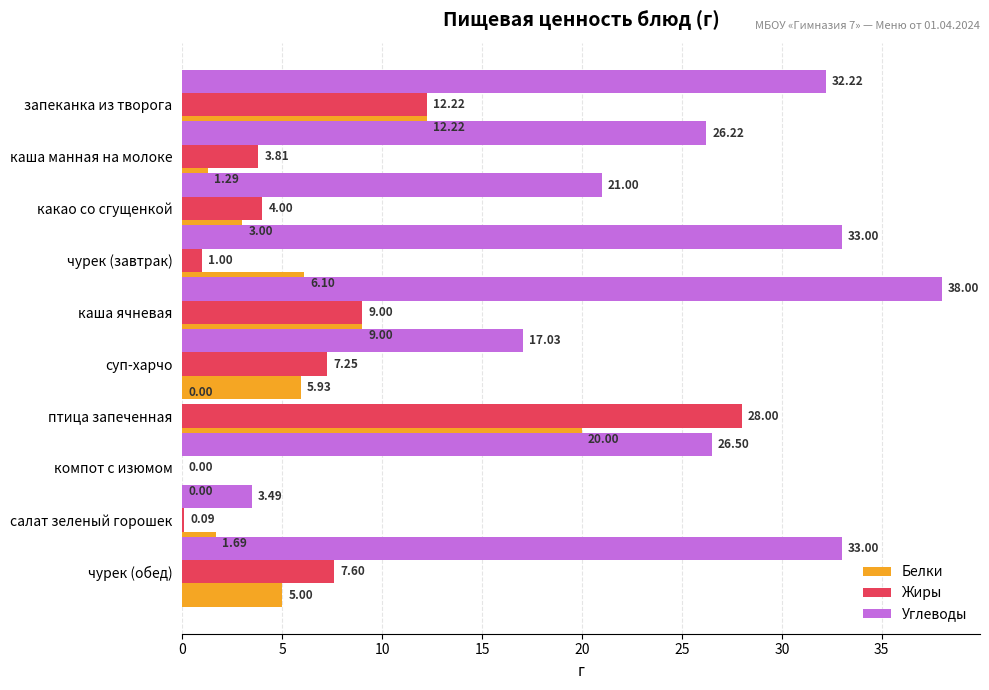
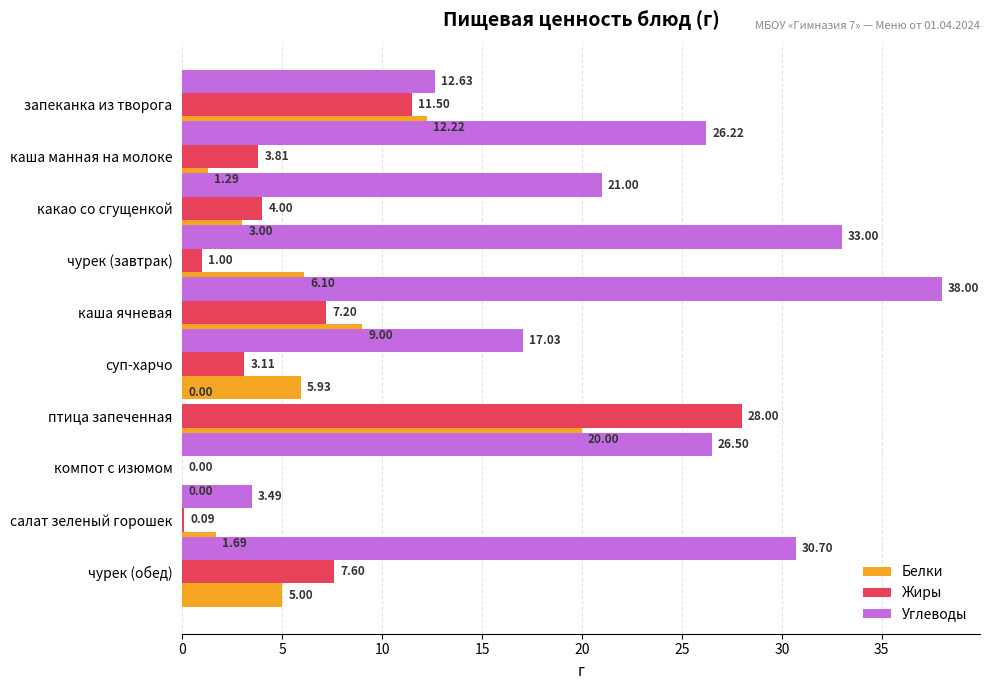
  {
    "Белки": {
      "суп-харчо": 5.93,
      "компот с изюмом": 0.00,
      "чурек (обед)": 5.00
    },
    "Жиры": {
-     "запеканка из творога": 12.22,
+     "запеканка из творога": 11.50,
      "каша манная на молоке": 3.81,
      "какао со сгущенкой": 4.00,
      "чурек (завтрак)": 1.00,
-     "каша ячневая": 9.00,
-     "суп-харчо": 7.25,
+     "каша ячневая": 7.20,
+     "суп-харчо": 3.11,
      "птица запеченная": 28.00,
      "компот с изюмом": 0.00,
      "салат зеленый горошек": 0.09,
      "чурек (обед)": 7.60
    },
    "Углеводы": {
-     "запеканка из творога": 32.22,
+     "запеканка из творога": 12.63,
      "каша манная на молоке": 26.22,
      "какао со сгущенкой": 21.00,
      "чурек (завтрак)": 33.00,
      "каша ячневая": 38.00,
      "суп-харчо": 17.03,
      "птица запеченная": 0.00,
      "компот с изюмом": 26.50,
      "салат зеленый горошек": 3.49,
-     "чурек (обед)": 33.00
+     "чурек (обед)": 30.70
    }
  }
